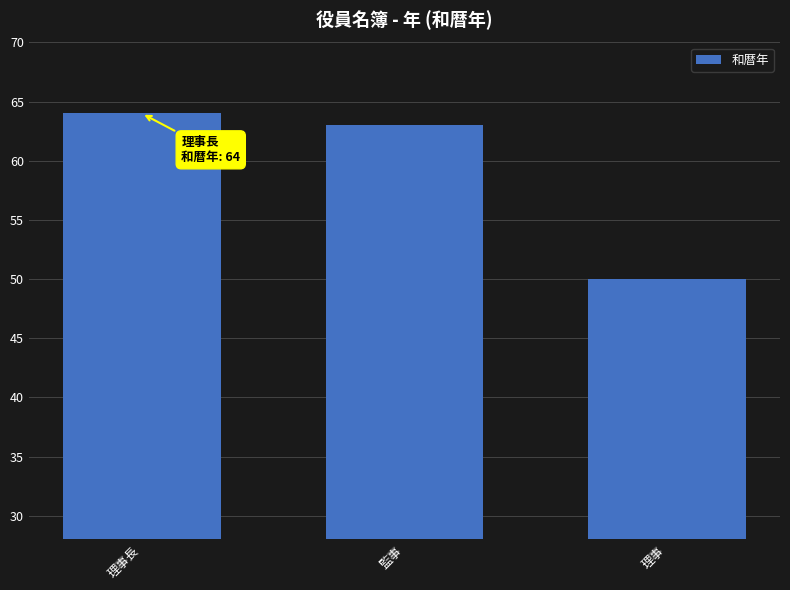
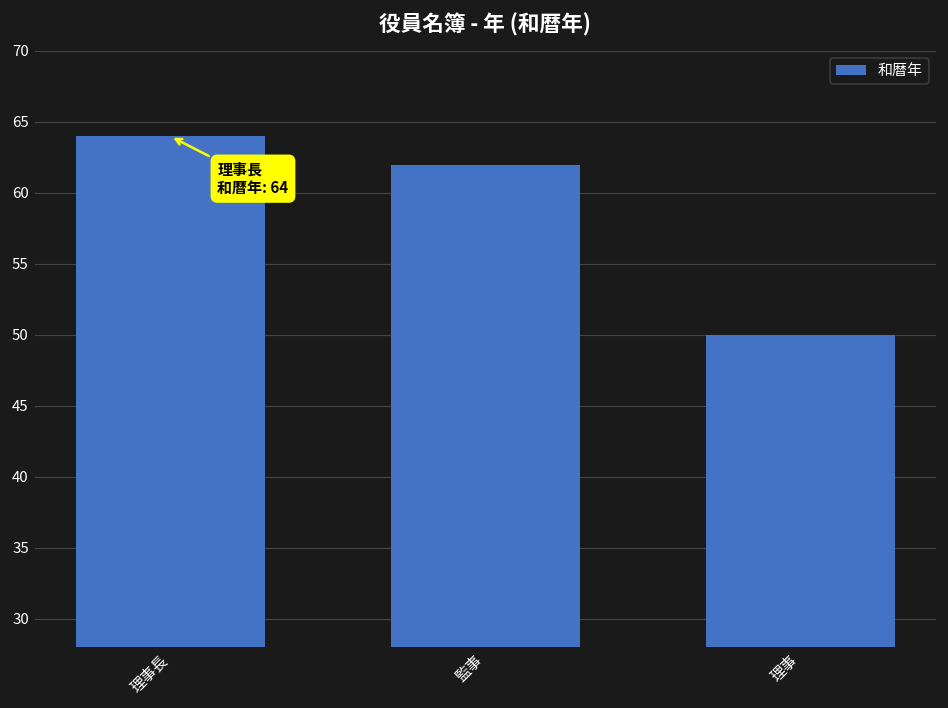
  {
-   "監事": 63,
+   "監事": 62,
    "理事": 50
  }
